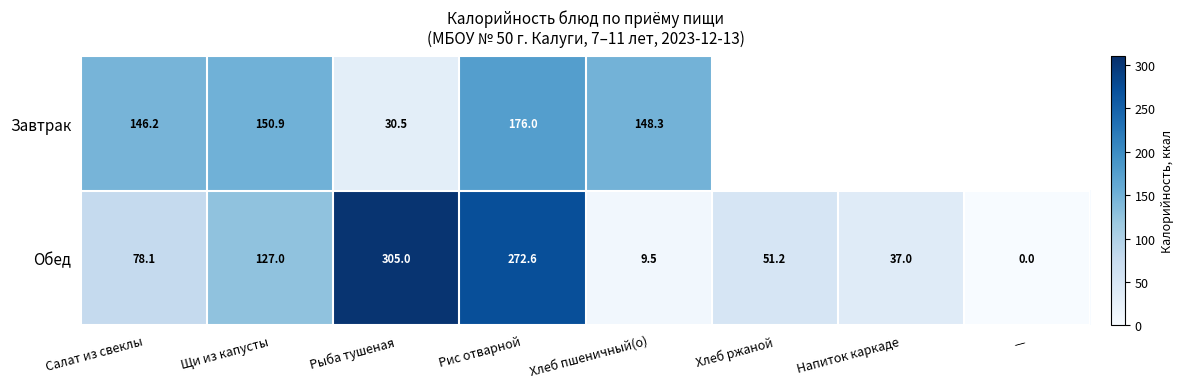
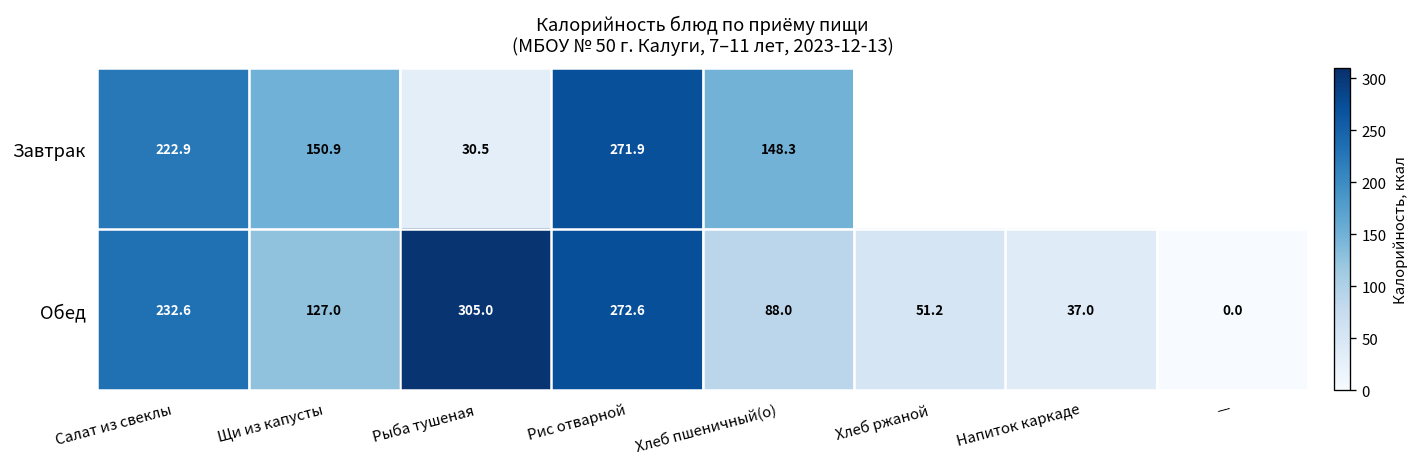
  {
    "Завтрак": {
-     "Салат из свеклы": 146.2,
+     "Салат из свеклы": 222.9,
      "Щи из капусты": 150.9,
      "Рыба тушеная": 30.5,
-     "Рис отварной": 176.0,
+     "Рис отварной": 271.9,
      "Хлеб пшеничный(о)": 148.3
    },
    "Обед": {
-     "Салат из свеклы": 78.1,
+     "Салат из свеклы": 232.6,
      "Щи из капусты": 127.0,
      "Рыба тушеная": 305.0,
      "Рис отварной": 272.6,
-     "Хлеб пшеничный(о)": 9.5,
+     "Хлеб пшеничный(о)": 88.0,
      "Хлеб ржаной": 51.2,
      "Напиток каркаде": 37.0,
      "—": 0.0
    }
  }
